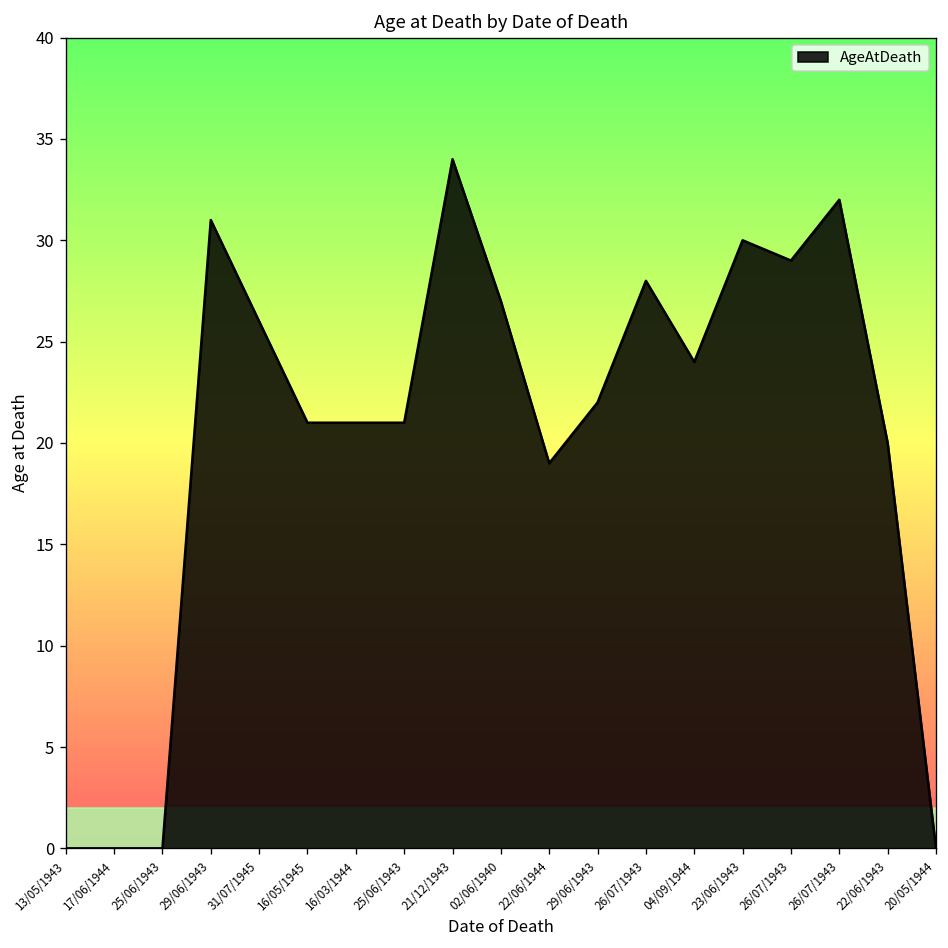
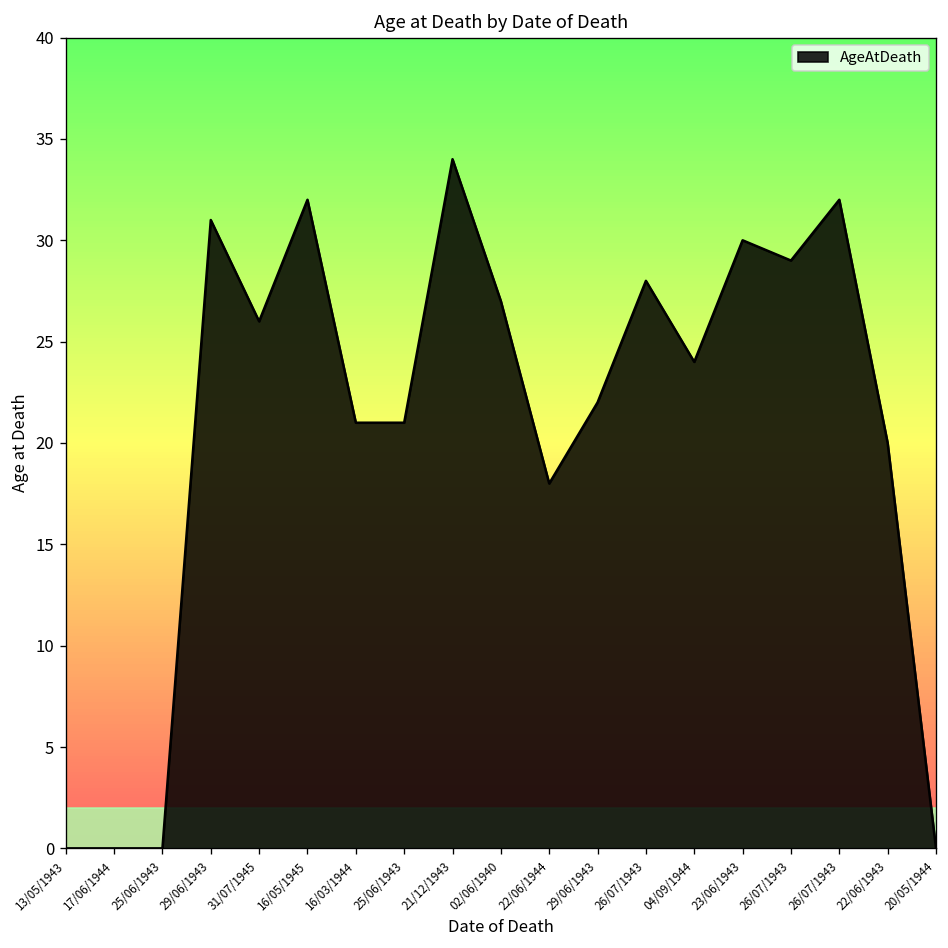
  {
    "31/07/1945": 26,
-   "16/05/1945": 21,
+   "16/05/1945": 32,
    "16/03/1944": 21,
    "21/12/1943": 34,
    "02/06/1940": 27,
-   "22/06/1944": 19,
+   "22/06/1944": 18,
    "04/09/1944": 24,
    "23/06/1943": 30,
    "22/06/1943": 20
  }
